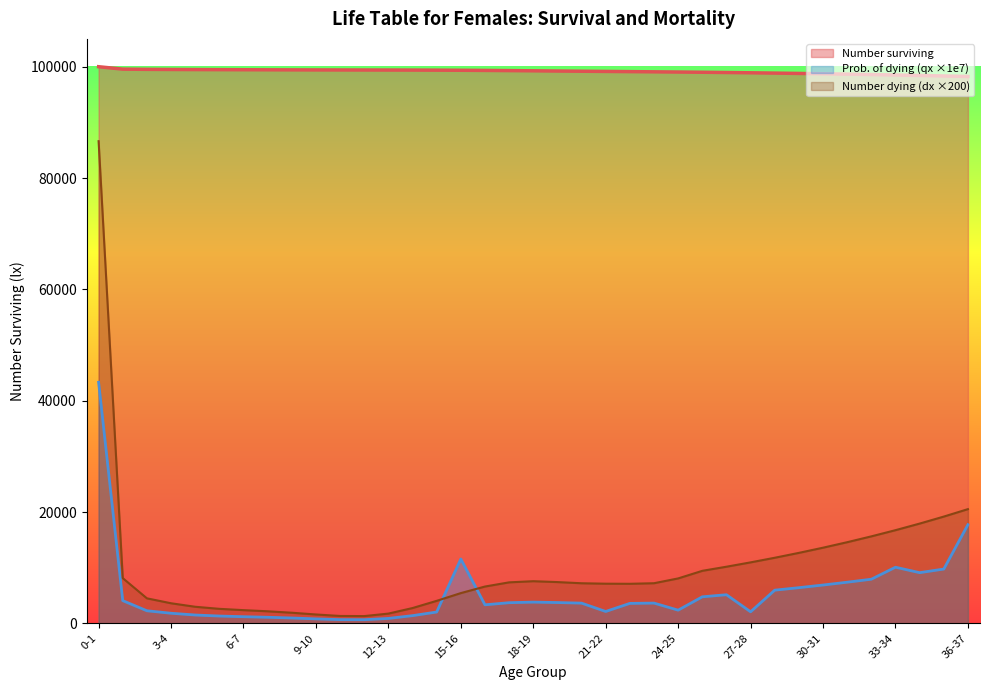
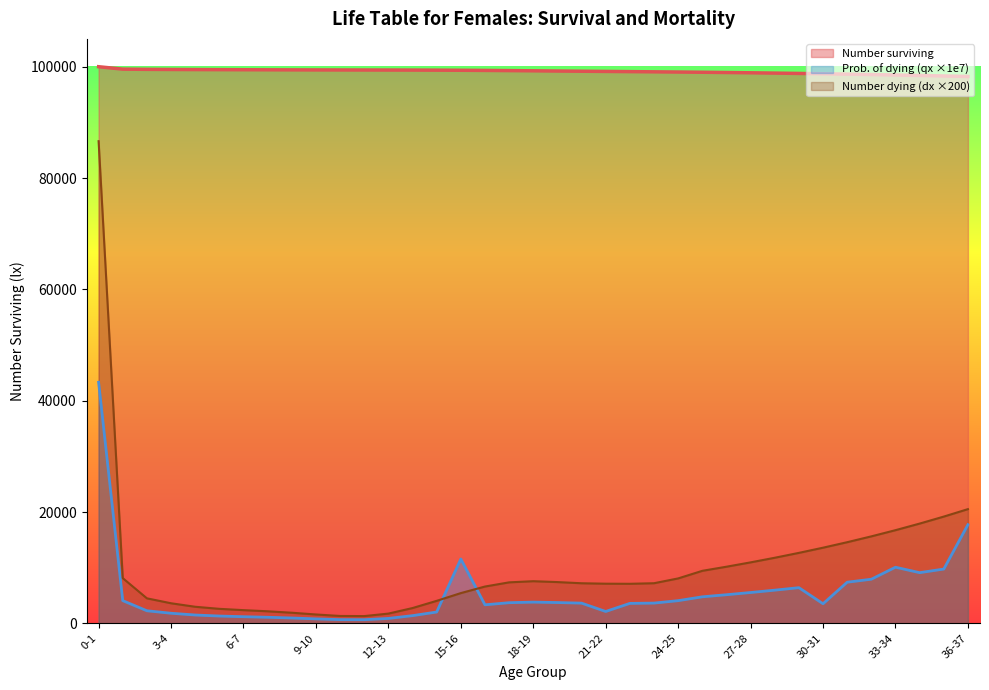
  {
    "Prob. of dying (qx ×1e7)": {
      "0-1": 43000,
      "3-4": 2000,
      "6-7": 1000,
      "9-10": 1000,
      "12-13": 1000,
      "15-16": 12000,
      "18-19": 4000,
      "21-22": 2000,
-     "24-25": 2000,
-     "27-28": 2000,
-     "30-31": 7000,
+     "24-25": 4000,
+     "27-28": 6000,
+     "30-31": 4000,
      "33-34": 10000,
      "36-37": 18000
    }
  }
